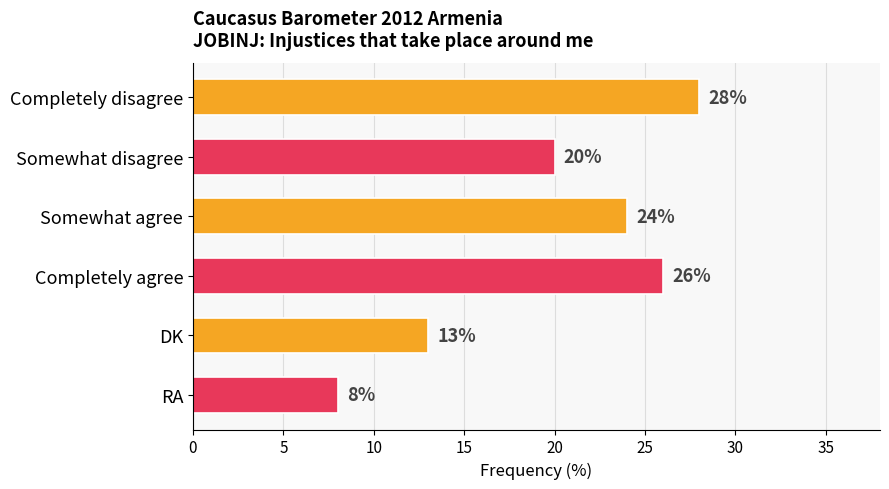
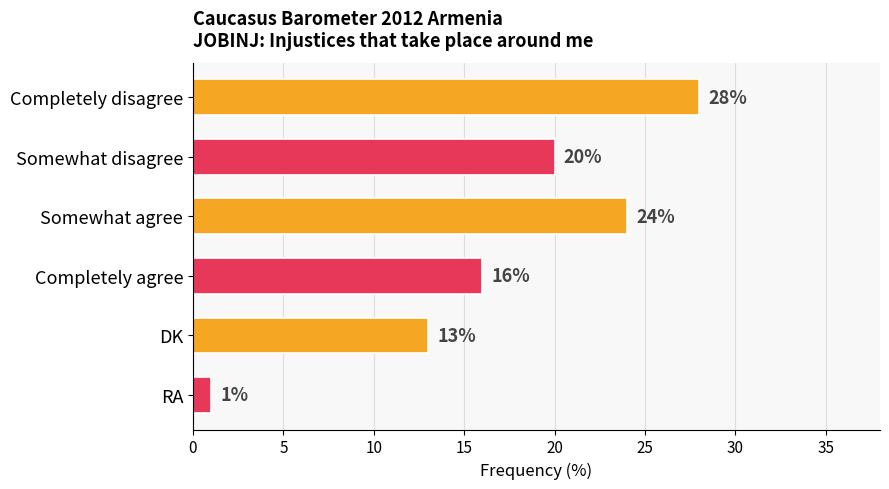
  {
    "Completely disagree": "28%",
    "Somewhat disagree": "20%",
    "Somewhat agree": "24%",
-   "Completely agree": "26%",
+   "Completely agree": "16%",
    "DK": "13%",
-   "RA": "8%"
+   "RA": "1%"
  }
